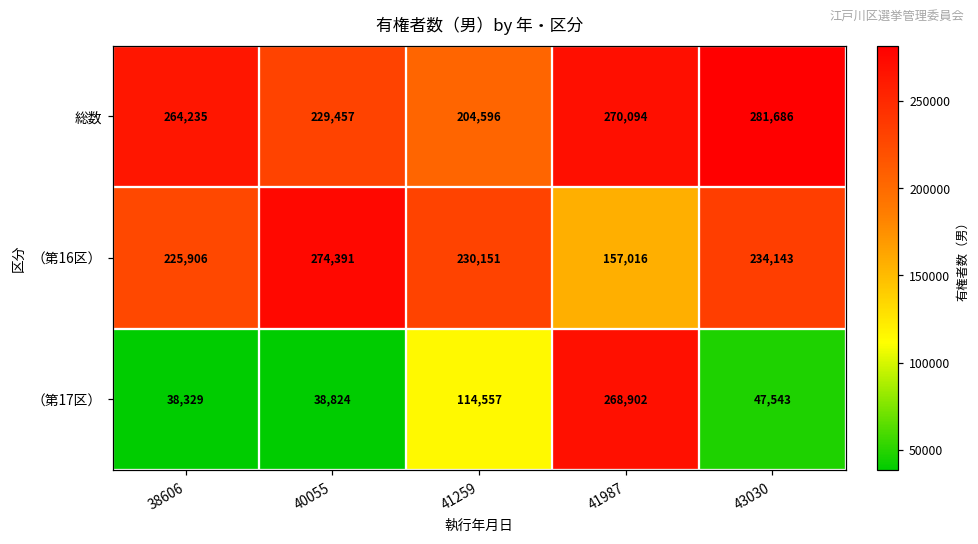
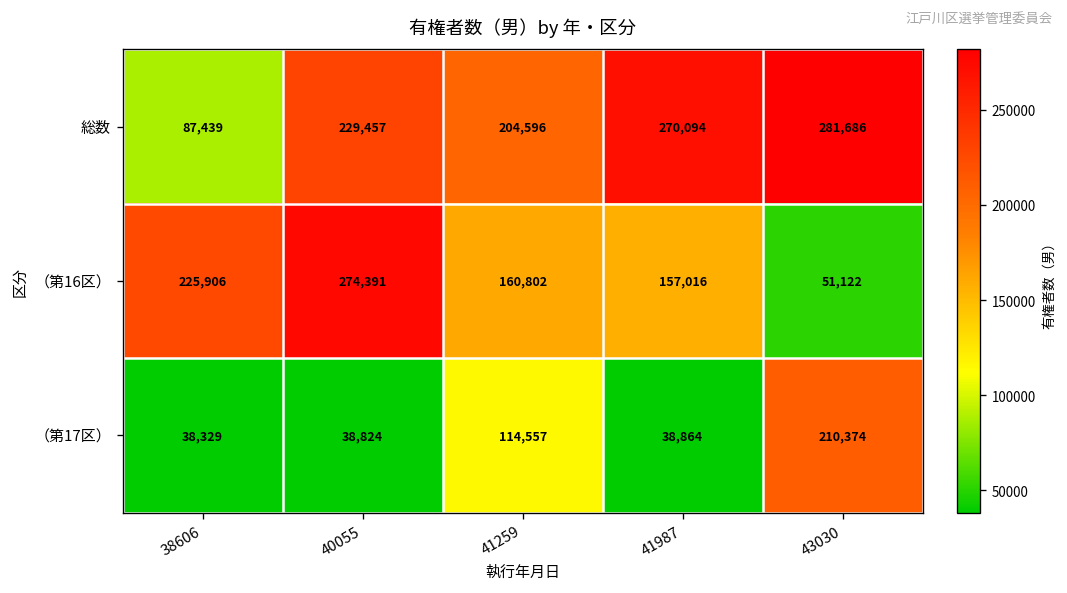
  {
    "総数": {
-     "38606": "264,235",
+     "38606": "87,439",
      "40055": "229,457",
      "41259": "204,596",
      "41987": "270,094",
      "43030": "281,686"
    },
    "（第16区）": {
      "38606": "225,906",
      "40055": "274,391",
-     "41259": "230,151",
+     "41259": "160,802",
      "41987": "157,016",
-     "43030": "234,143"
+     "43030": "51,122"
    },
    "（第17区）": {
      "38606": "38,329",
      "40055": "38,824",
      "41259": "114,557",
-     "41987": "268,902",
-     "43030": "47,543"
+     "41987": "38,864",
+     "43030": "210,374"
    }
  }
